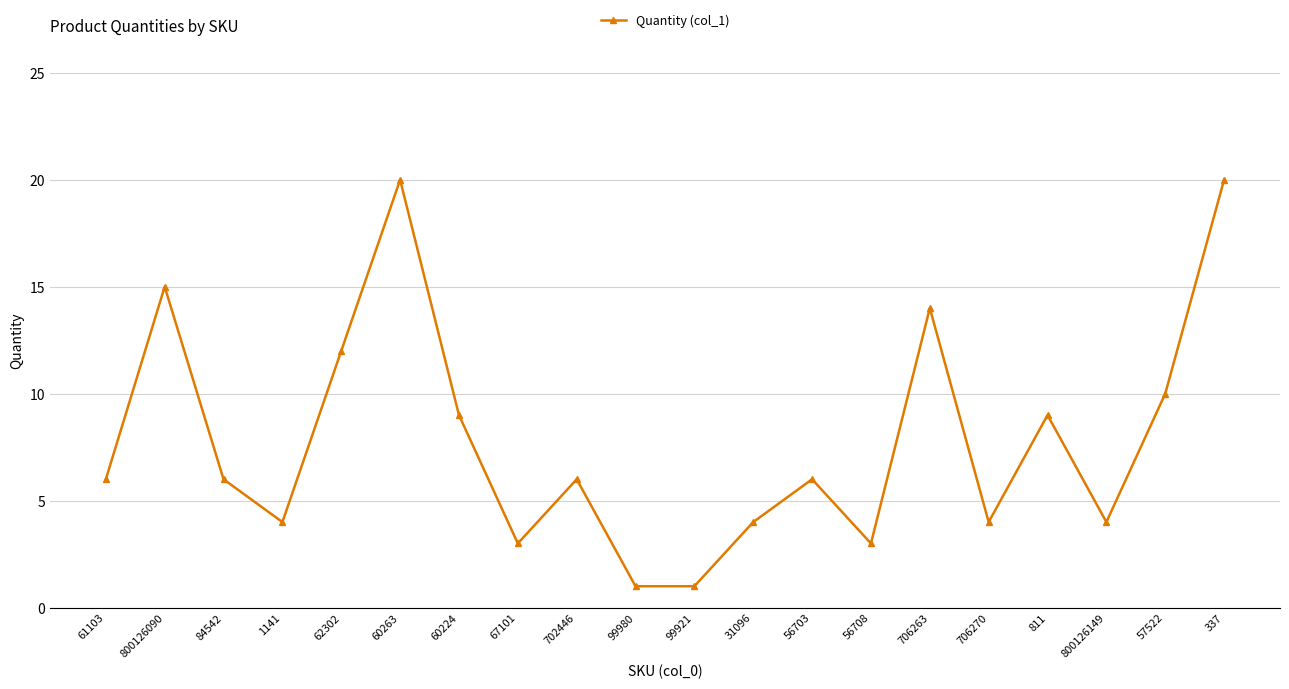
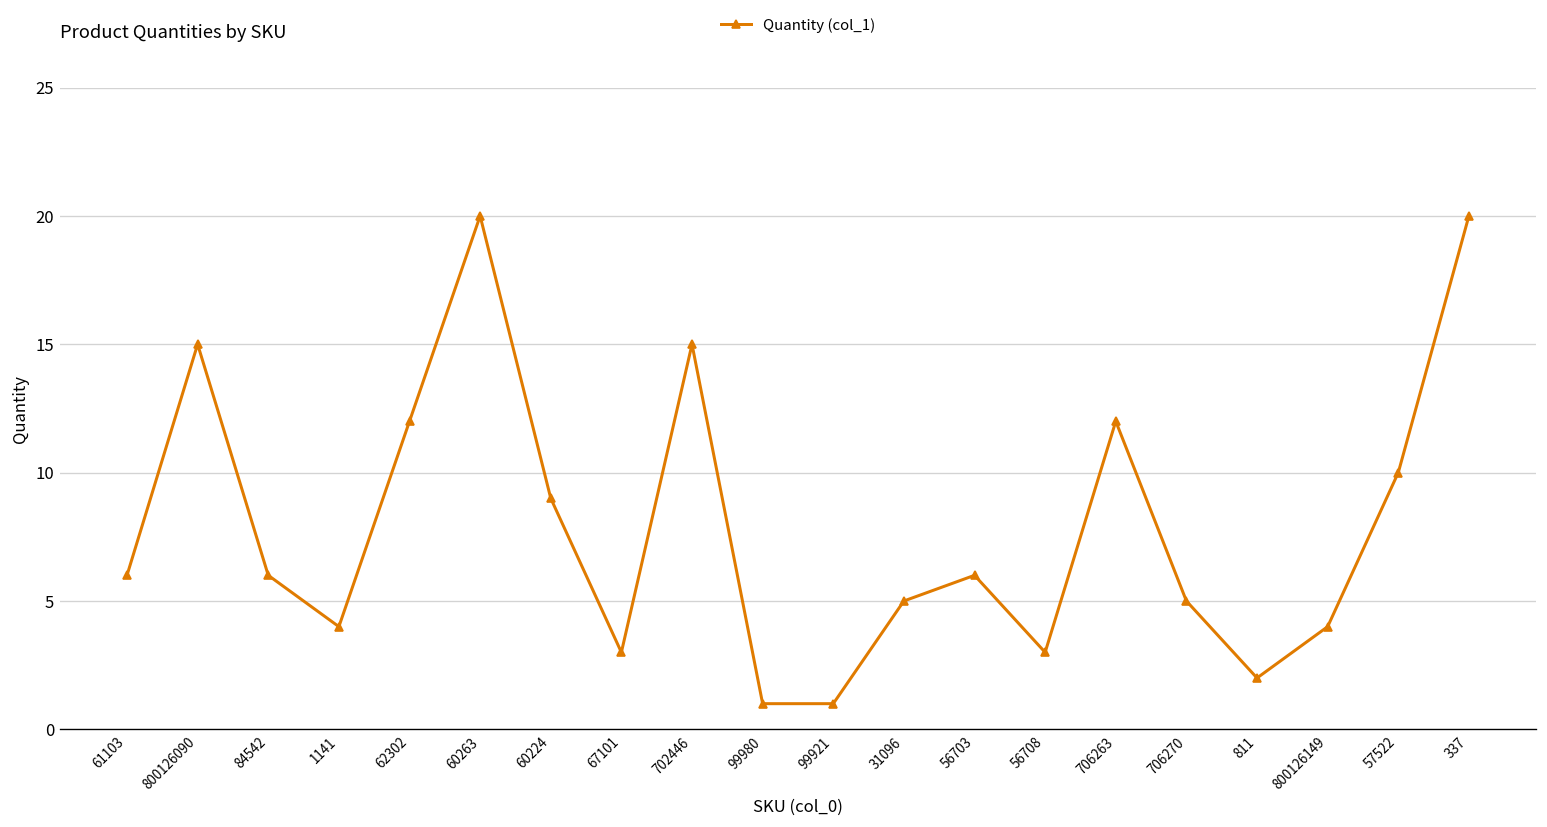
  {
    "61103": 6,
    "800126090": 15,
    "84542": 6,
    "1141": 4,
    "62302": 12,
    "60263": 20,
    "60224": 9,
    "67101": 3,
-   "702446": 6,
+   "702446": 15,
    "99980": 1,
    "99921": 1,
-   "31096": 4,
+   "31096": 5,
    "56703": 6,
    "56708": 3,
-   "706263": 14,
-   "706270": 4,
-   "811": 9,
+   "706263": 12,
+   "706270": 5,
+   "811": 2,
    "800126149": 4,
    "57522": 10,
    "337": 20
  }
